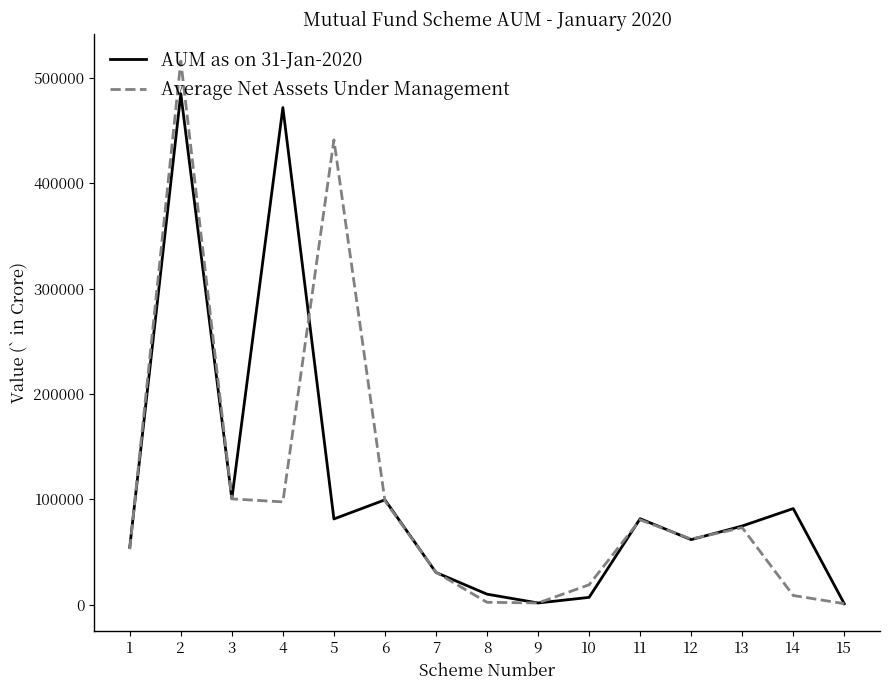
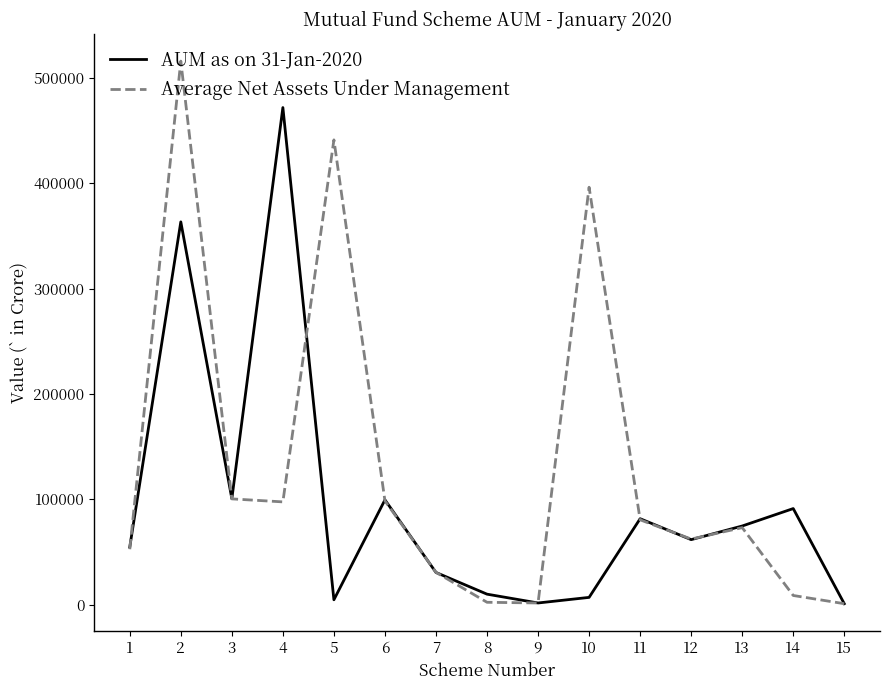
  {
    "AUM as on 31-Jan-2020": {
-     "2": 485000,
+     "2": 363000,
      "4": 472000,
-     "5": 81000,
+     "5": 5000,
      "8": 10000,
      "10": 7000,
      "14": 91000
    },
    "Average Net Assets Under Management": {
      "2": 516000,
      "4": 97000,
      "5": 441000,
      "8": 2000,
-     "10": 19000,
+     "10": 396000,
      "14": 9000
    }
  }
